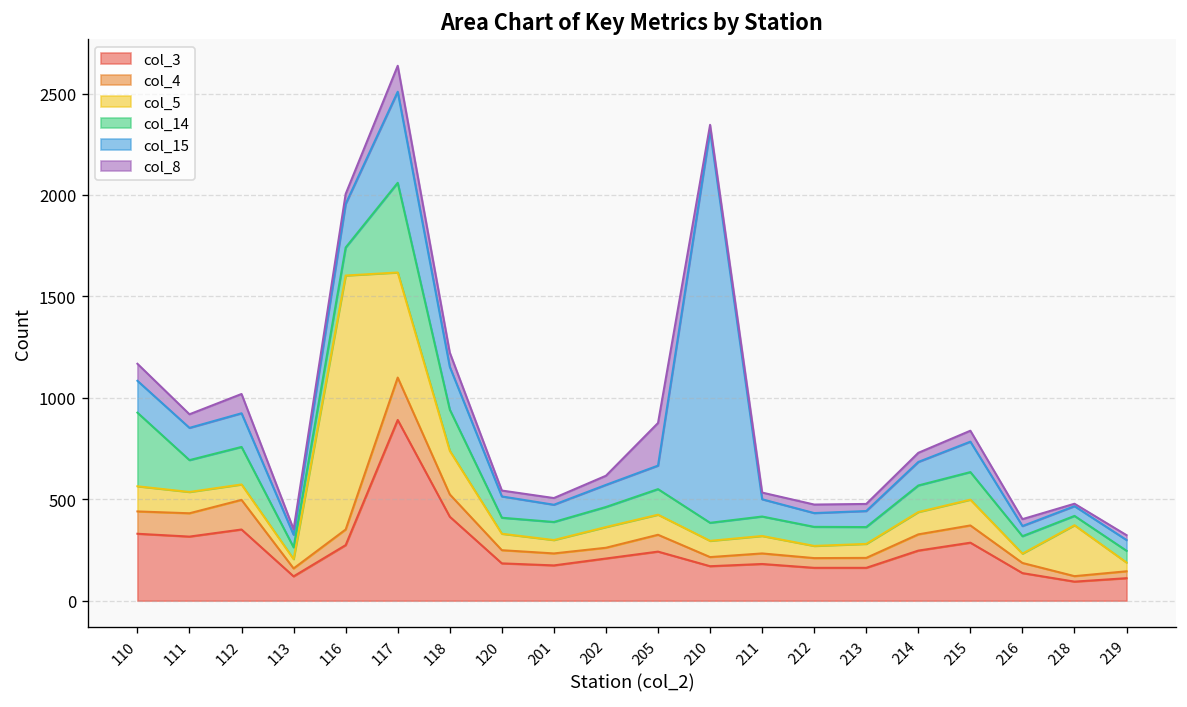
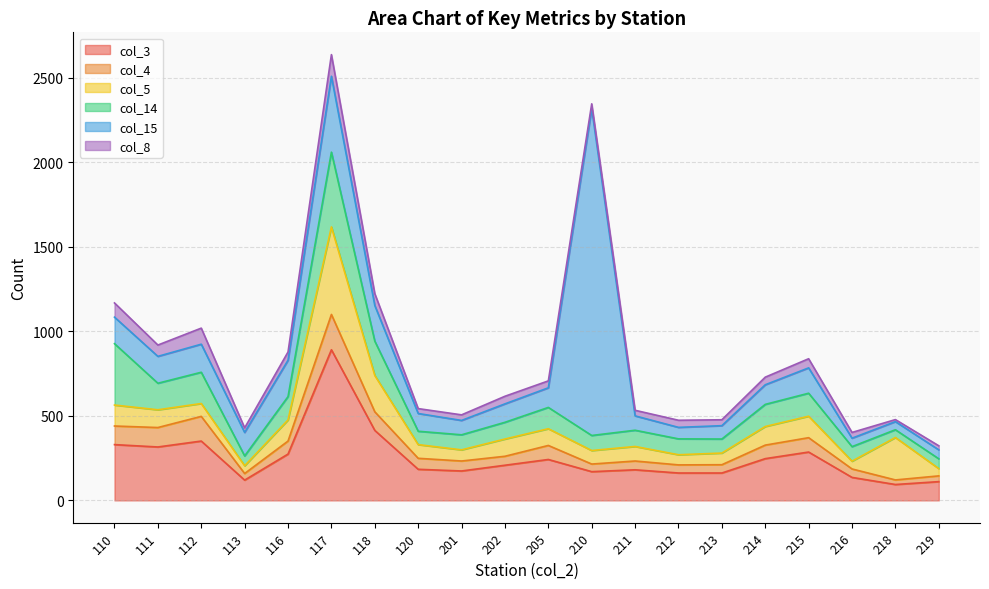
  {
    "col_5": {
      "110": 120,
      "111": 110,
      "112": 80,
      "113": 50,
-     "116": 1250,
+     "116": 130,
      "117": 520,
      "118": 220,
      "120": 80,
      "201": 70,
      "202": 100,
      "205": 100,
      "210": 80,
      "211": 90,
      "212": 60,
      "213": 70,
      "214": 110,
      "215": 130,
      "216": 50,
      "218": 250,
      "219": 40
    },
    "col_14": {
      "110": 360,
      "111": 160,
      "112": 190,
      "113": 60,
      "116": 140,
      "117": 440,
      "118": 200,
      "120": 80,
      "201": 90,
      "202": 100,
      "205": 130,
      "210": 90,
      "211": 100,
      "212": 90,
      "213": 80,
      "214": 130,
      "215": 140,
      "216": 90,
      "218": 50,
      "219": 60
    },
    "col_15": {
      "110": 160,
      "111": 160,
      "112": 170,
-     "113": 60,
+     "113": 140,
      "116": 220,
      "117": 450,
      "118": 210,
      "120": 110,
      "201": 90,
      "202": 110,
      "205": 120,
      "210": 1930,
      "211": 90,
      "212": 70,
      "213": 80,
      "214": 120,
      "215": 150,
      "216": 50,
      "219": 50
    },
    "col_8": {
      "110": 80,
      "111": 70,
      "112": 100,
      "113": 30,
      "116": 50,
      "117": 130,
      "118": 70,
      "120": 30,
      "201": 30,
      "202": 50,
-     "205": 210,
+     "205": 40,
      "210": 30,
      "211": 30,
      "212": 40,
      "213": 40,
      "214": 50,
      "215": 50,
      "216": 30,
      "219": 20
    }
  }
